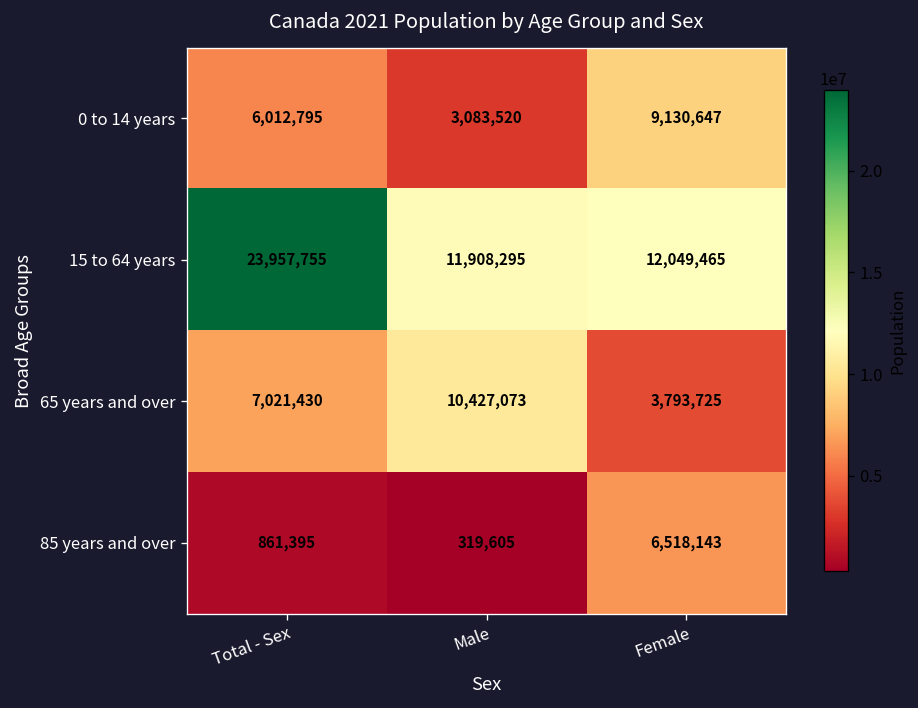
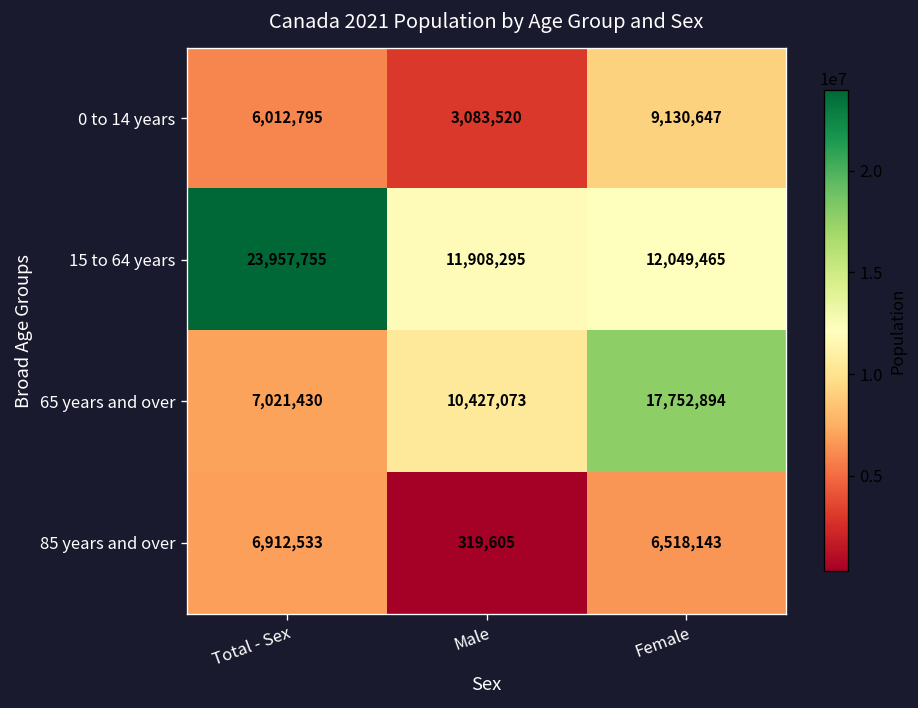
  {
    "0 to 14 years": {
      "Total - Sex": "6,012,795",
      "Male": "3,083,520",
      "Female": "9,130,647"
    },
    "15 to 64 years": {
      "Total - Sex": "23,957,755",
      "Male": "11,908,295",
      "Female": "12,049,465"
    },
    "65 years and over": {
      "Total - Sex": "7,021,430",
      "Male": "10,427,073",
-     "Female": "3,793,725"
+     "Female": "17,752,894"
    },
    "85 years and over": {
-     "Total - Sex": "861,395",
+     "Total - Sex": "6,912,533",
      "Male": "319,605",
      "Female": "6,518,143"
    }
  }
